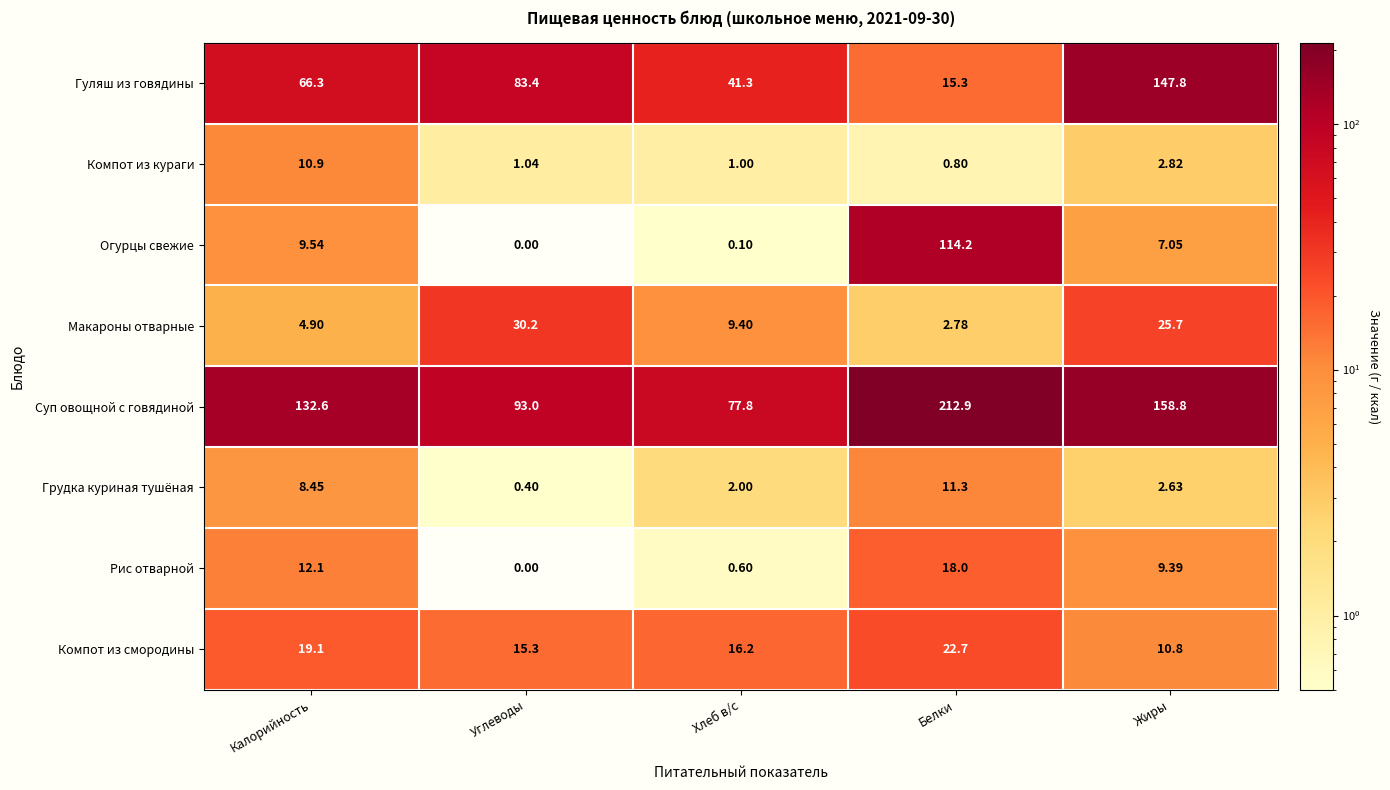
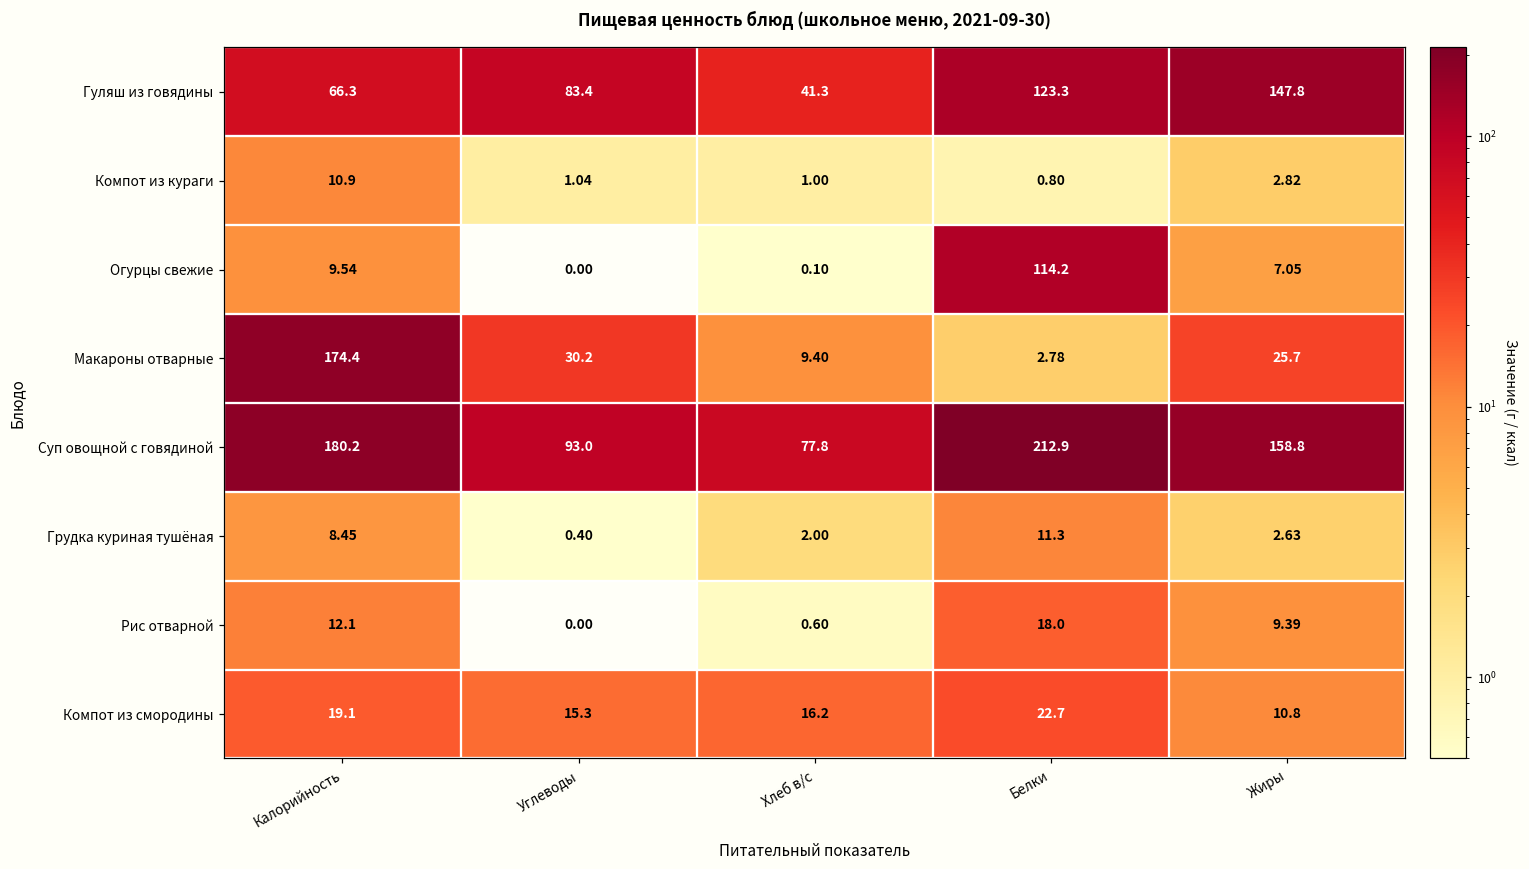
  {
    "Гуляш из говядины": {
      "Калорийность": 66.3,
      "Углеводы": 83.4,
      "Хлеб в/с": 41.3,
-     "Белки": 15.3,
+     "Белки": 123.3,
      "Жиры": 147.8
    },
    "Компот из кураги": {
      "Калорийность": 10.9,
      "Углеводы": 1.04,
      "Хлеб в/с": 1.00,
      "Белки": 0.80,
      "Жиры": 2.82
    },
    "Огурцы свежие": {
      "Калорийность": 9.54,
      "Углеводы": 0.00,
      "Хлеб в/с": 0.10,
      "Белки": 114.2,
      "Жиры": 7.05
    },
    "Макароны отварные": {
-     "Калорийность": 4.90,
+     "Калорийность": 174.4,
      "Углеводы": 30.2,
      "Хлеб в/с": 9.40,
      "Белки": 2.78,
      "Жиры": 25.7
    },
    "Суп овощной с говядиной": {
-     "Калорийность": 132.6,
+     "Калорийность": 180.2,
      "Углеводы": 93.0,
      "Хлеб в/с": 77.8,
      "Белки": 212.9,
      "Жиры": 158.8
    },
    "Грудка куриная тушёная": {
      "Калорийность": 8.45,
      "Углеводы": 0.40,
      "Хлеб в/с": 2.00,
      "Белки": 11.3,
      "Жиры": 2.63
    },
    "Рис отварной": {
      "Калорийность": 12.1,
      "Углеводы": 0.00,
      "Хлеб в/с": 0.60,
      "Белки": 18.0,
      "Жиры": 9.39
    },
    "Компот из смородины": {
      "Калорийность": 19.1,
      "Углеводы": 15.3,
      "Хлеб в/с": 16.2,
      "Белки": 22.7,
      "Жиры": 10.8
    }
  }
